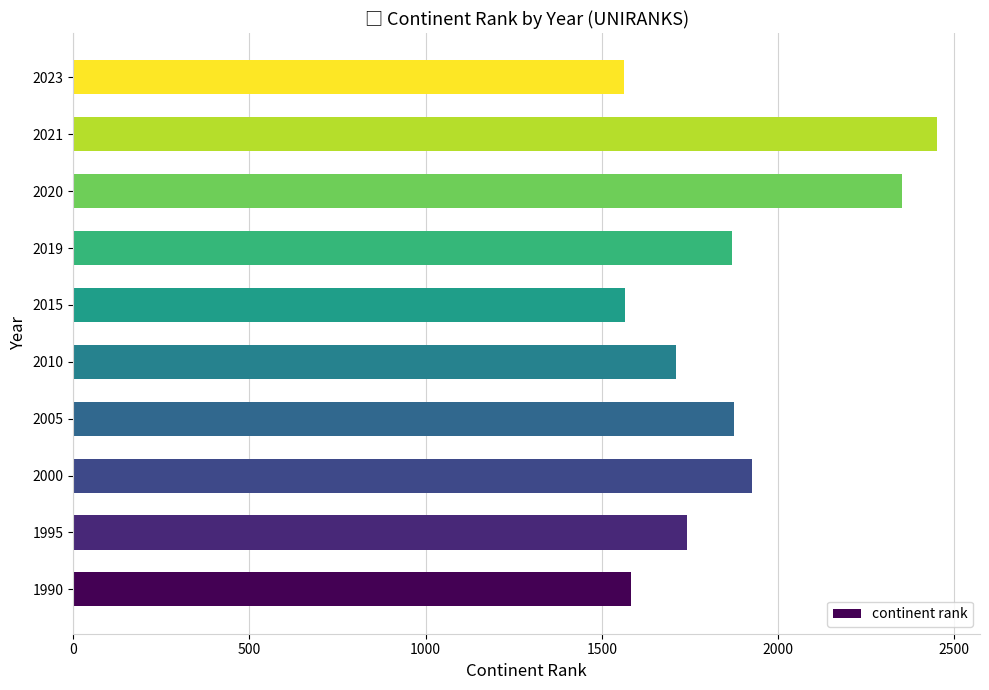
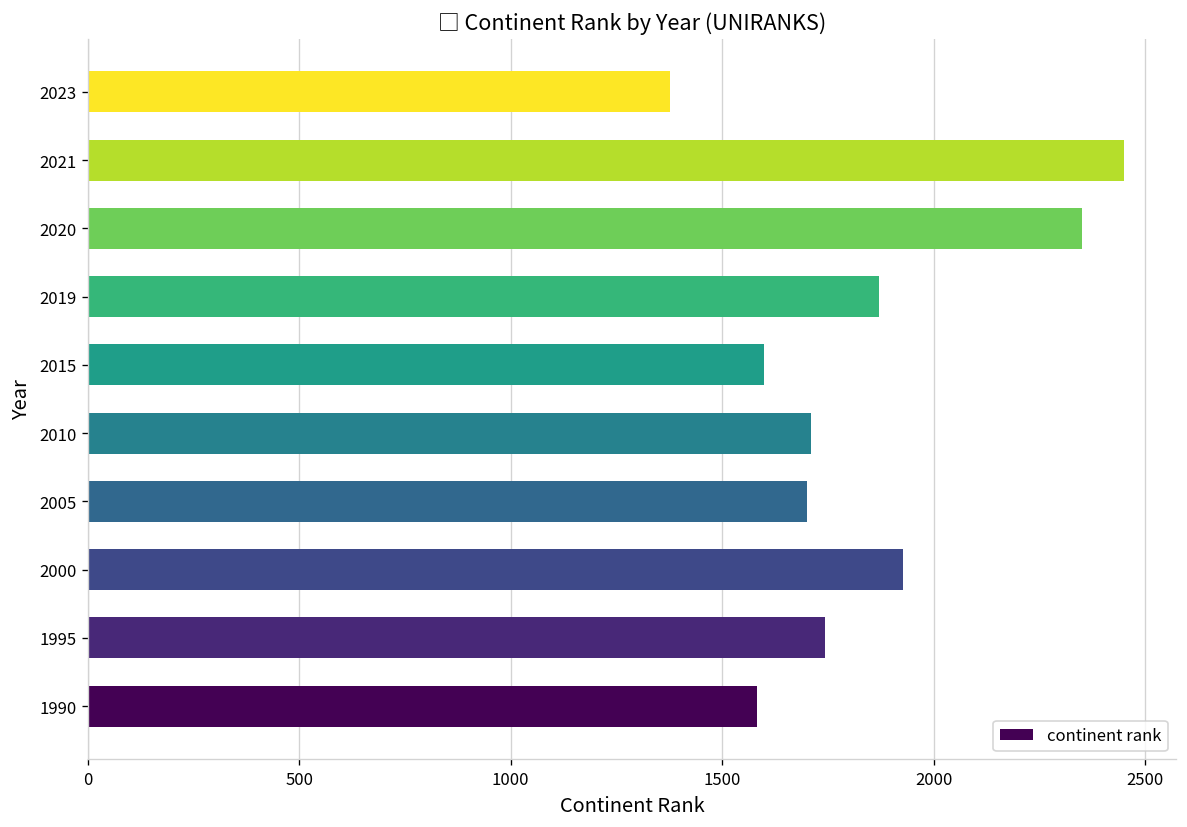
  {
-   "2023": 1560,
+   "2023": 1380,
    "2021": 2450,
    "2020": 2350,
    "2019": 1870,
-   "2015": 1570,
+   "2015": 1600,
    "2010": 1710,
-   "2005": 1870,
+   "2005": 1700,
    "2000": 1930,
    "1995": 1740,
    "1990": 1580
  }
